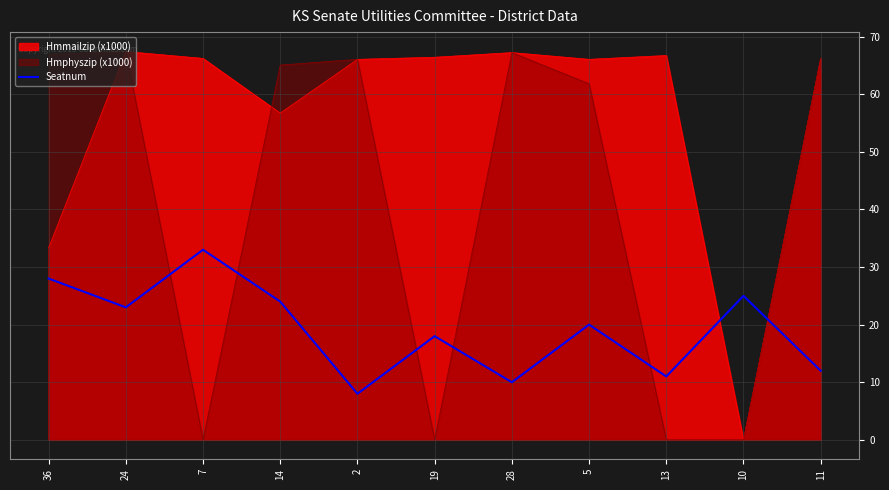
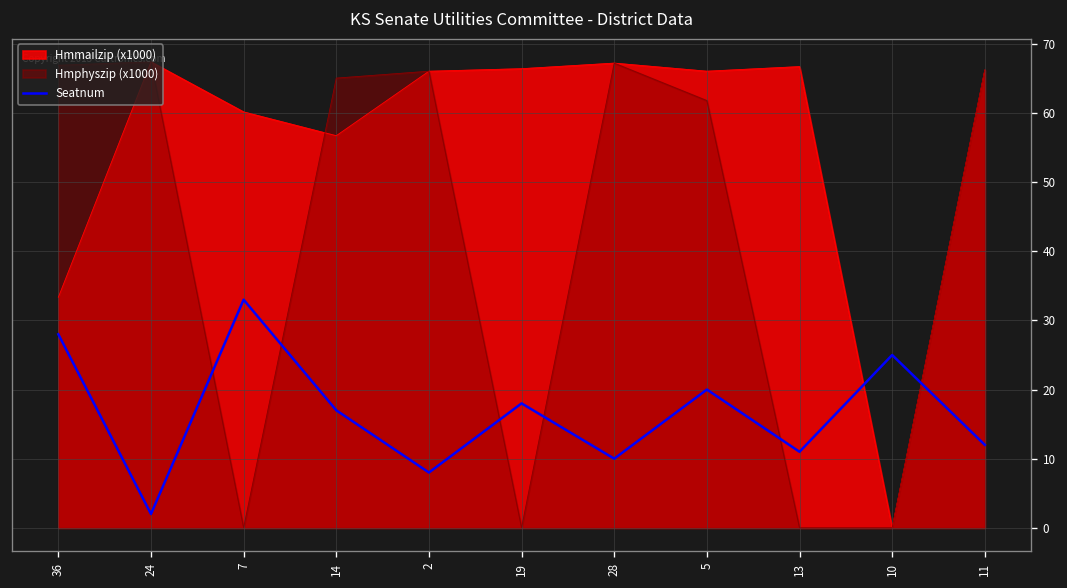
  {
    "Hmmailzip (x1000)": {
      "36": 33,
-     "7": 66,
+     "7": 60,
      "14": 57,
      "19": 66,
      "5": 66,
      "13": 67
    },
    "Hmphyszip (x1000)": {
      "7": 0,
      "14": 65,
      "19": 0,
      "5": 62,
      "13": 0
    },
    "Seatnum": {
      "36": 28,
-     "24": 23,
+     "24": 2,
      "7": 33,
-     "14": 24,
+     "14": 17,
      "2": 8,
      "19": 18,
      "28": 10,
      "5": 20,
      "13": 11,
      "10": 25,
      "11": 12
    }
  }
